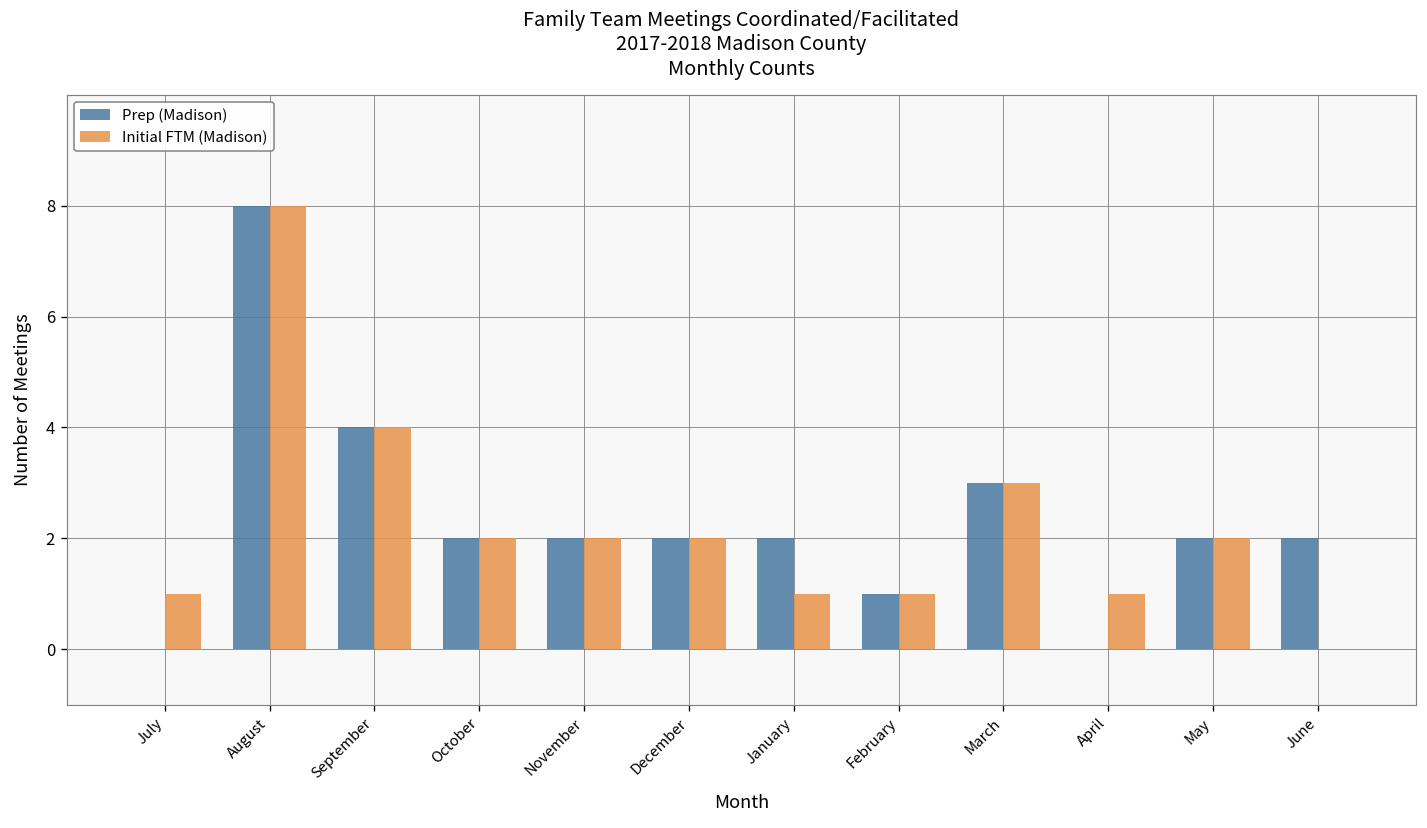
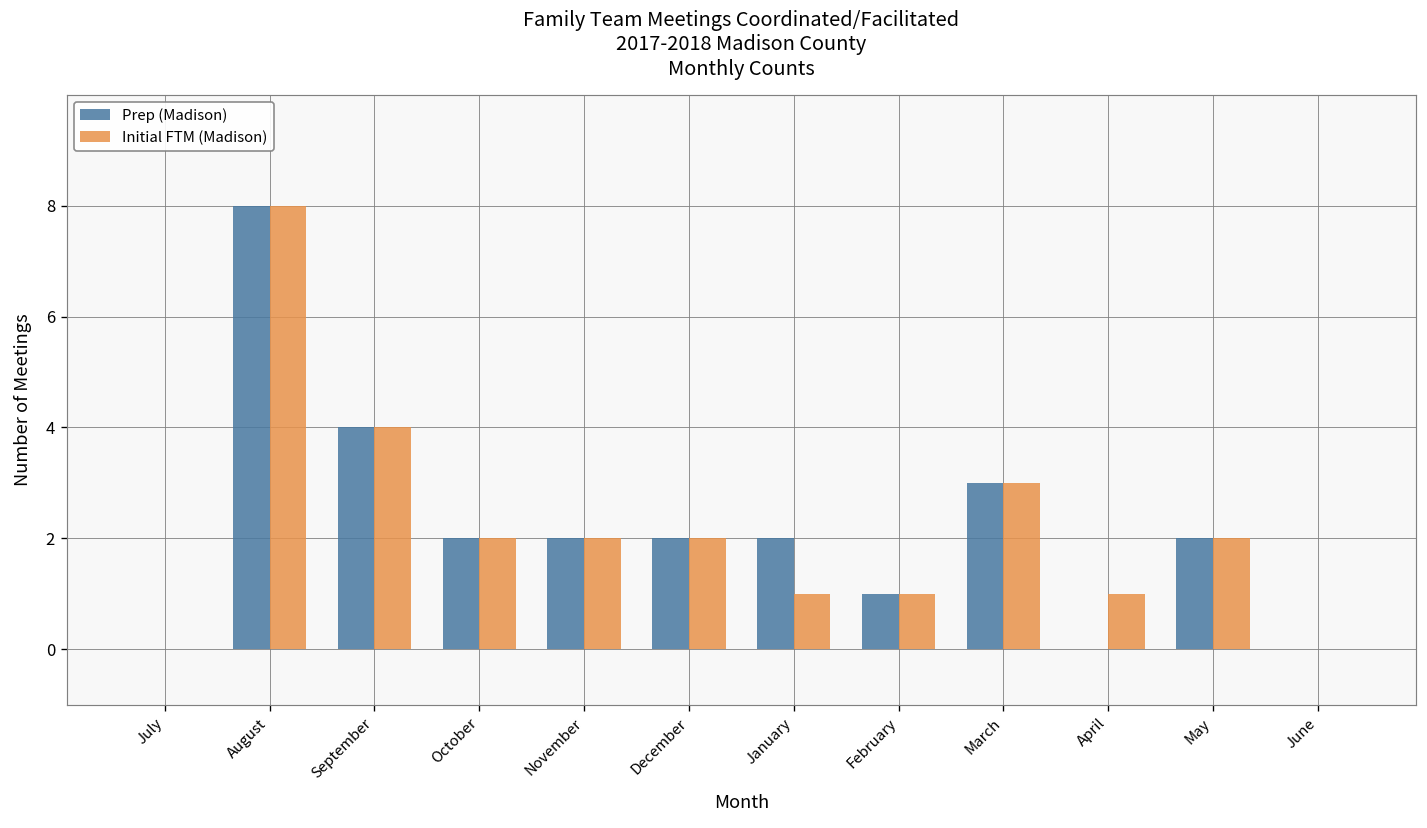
  {
    "Prep (Madison)": {
      "July": 0,
      "August": 8,
      "September": 4,
      "October": 2,
      "November": 2,
      "December": 2,
      "January": 2,
      "February": 1,
      "March": 3,
      "April": 0,
      "May": 2,
-     "June": 2
+     "June": 0
    },
    "Initial FTM (Madison)": {
-     "July": 1,
+     "July": 0,
      "August": 8,
      "September": 4,
      "October": 2,
      "November": 2,
      "December": 2,
      "January": 1,
      "February": 1,
      "March": 3,
      "April": 1,
      "May": 2,
      "June": 0
    }
  }
